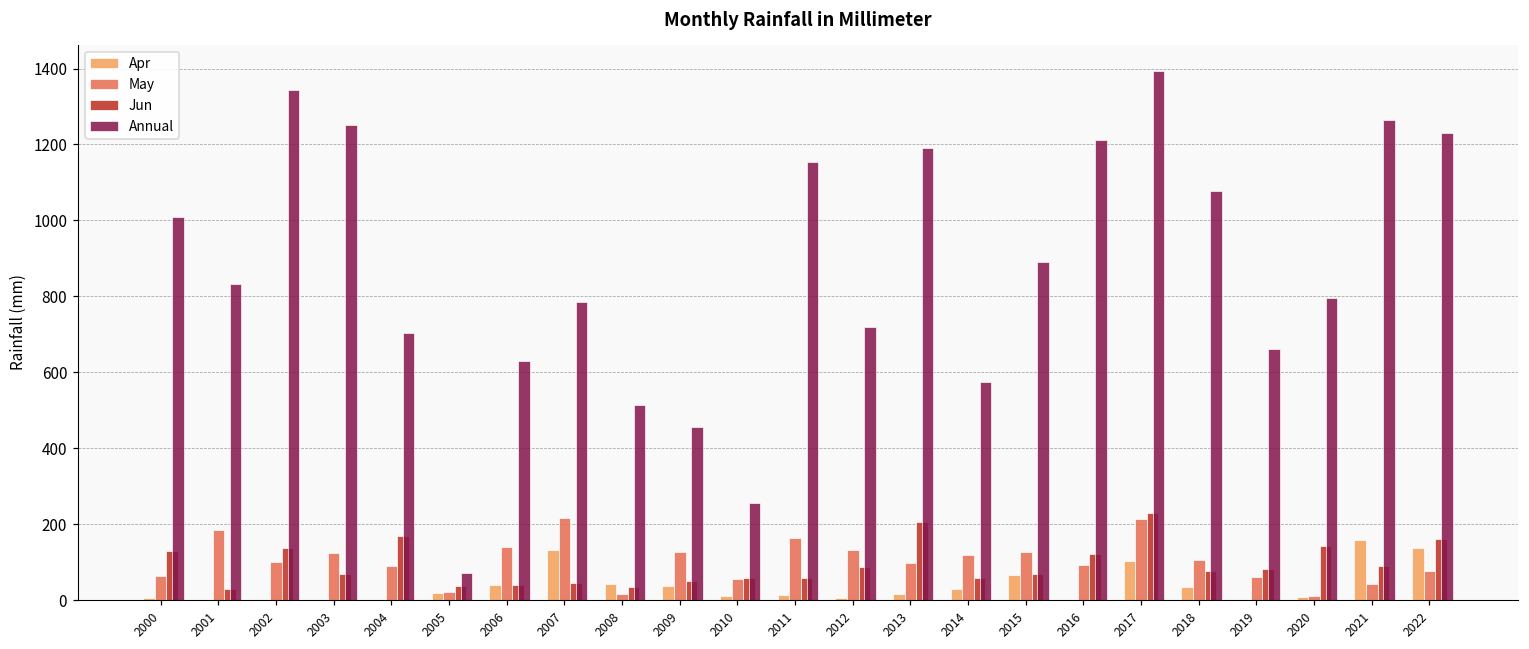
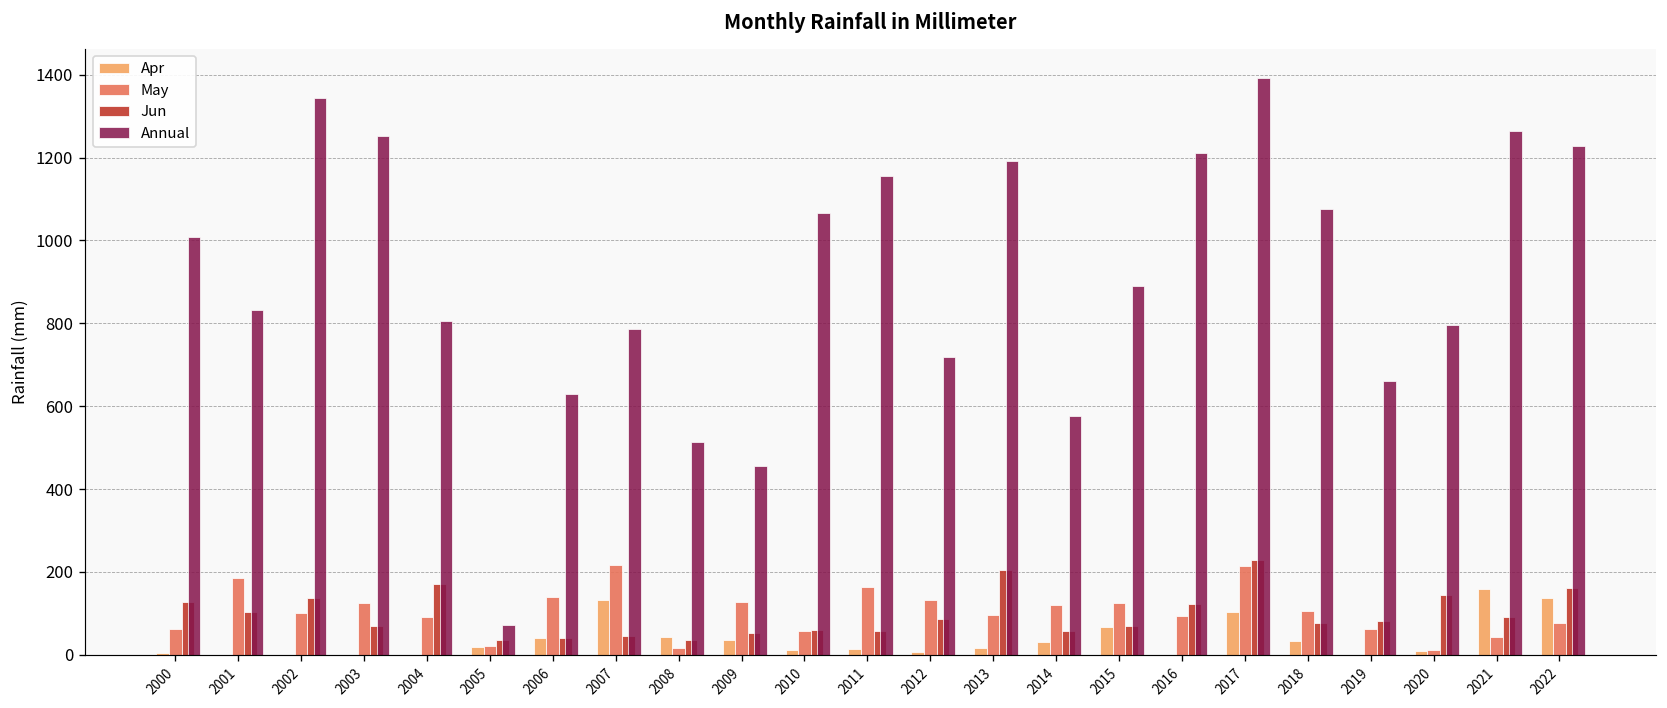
  {
    "Jun": {
      "2000": 130,
-     "2001": 30,
+     "2001": 100,
      "2002": 140,
      "2003": 70,
      "2004": 170,
      "2005": 40,
      "2006": 40,
      "2007": 50,
      "2008": 40,
      "2009": 50,
      "2010": 60,
      "2011": 60,
      "2012": 90,
      "2013": 200,
      "2014": 60,
      "2015": 70,
      "2016": 120,
      "2017": 230,
      "2018": 80,
      "2019": 80,
      "2020": 140,
      "2021": 90,
      "2022": 160
    },
    "Annual": {
      "2000": 1010,
      "2001": 830,
      "2002": 1340,
      "2003": 1250,
-     "2004": 700,
+     "2004": 810,
      "2005": 70,
      "2006": 630,
      "2007": 790,
      "2008": 510,
      "2009": 460,
-     "2010": 260,
+     "2010": 1070,
      "2011": 1150,
      "2012": 720,
      "2013": 1190,
      "2014": 580,
      "2015": 890,
      "2016": 1210,
      "2017": 1390,
      "2018": 1080,
      "2019": 660,
      "2020": 790,
      "2021": 1260,
      "2022": 1230
    }
  }
